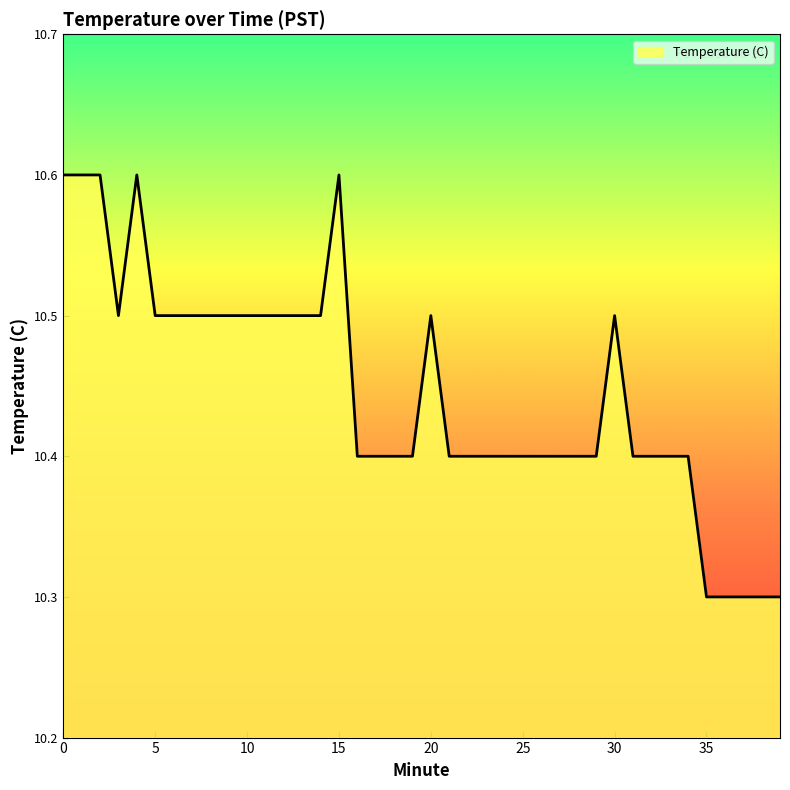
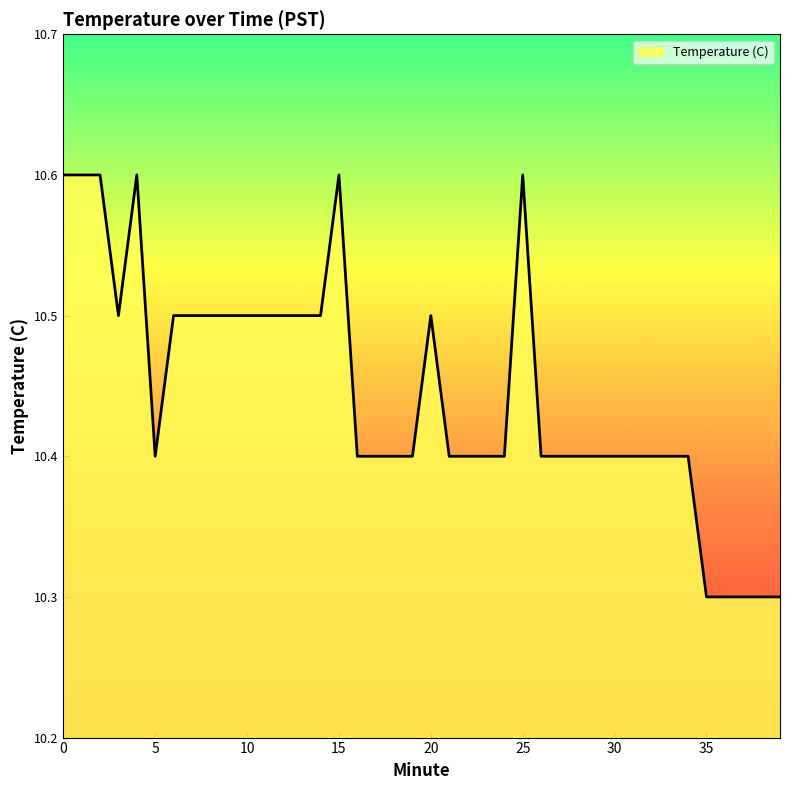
  {
    "0": 10.6,
-   "5": 10.5,
+   "5": 10.4,
    "10": 10.5,
    "15": 10.6,
    "20": 10.5,
-   "25": 10.4,
-   "30": 10.5,
+   "25": 10.6,
+   "30": 10.4,
    "35": 10.3
  }
